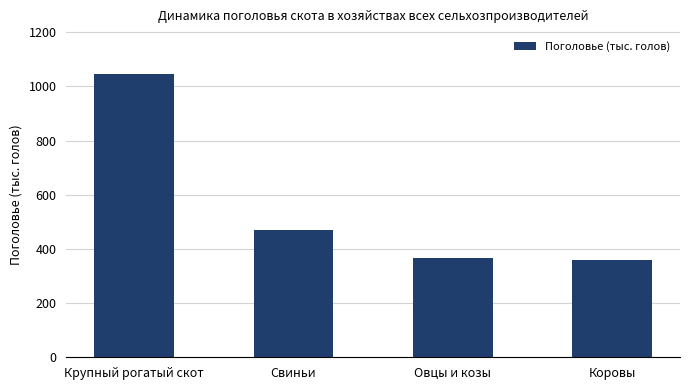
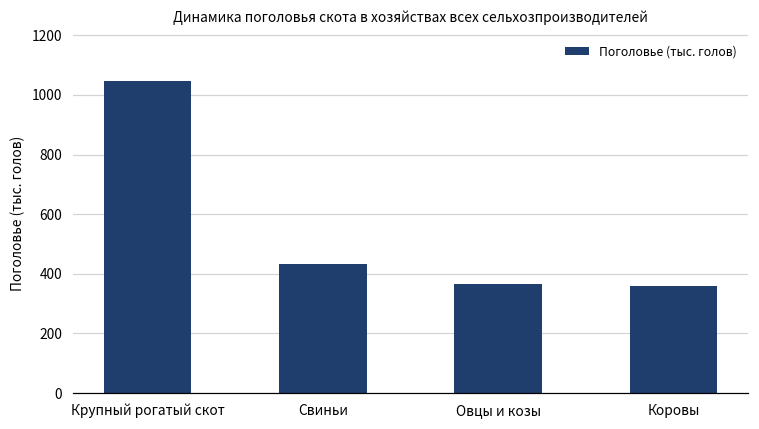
  {
    "Крупный рогатый скот": 1050,
-   "Свиньи": 470,
+   "Свиньи": 430,
    "Овцы и козы": 360,
    "Коровы": 360
  }
